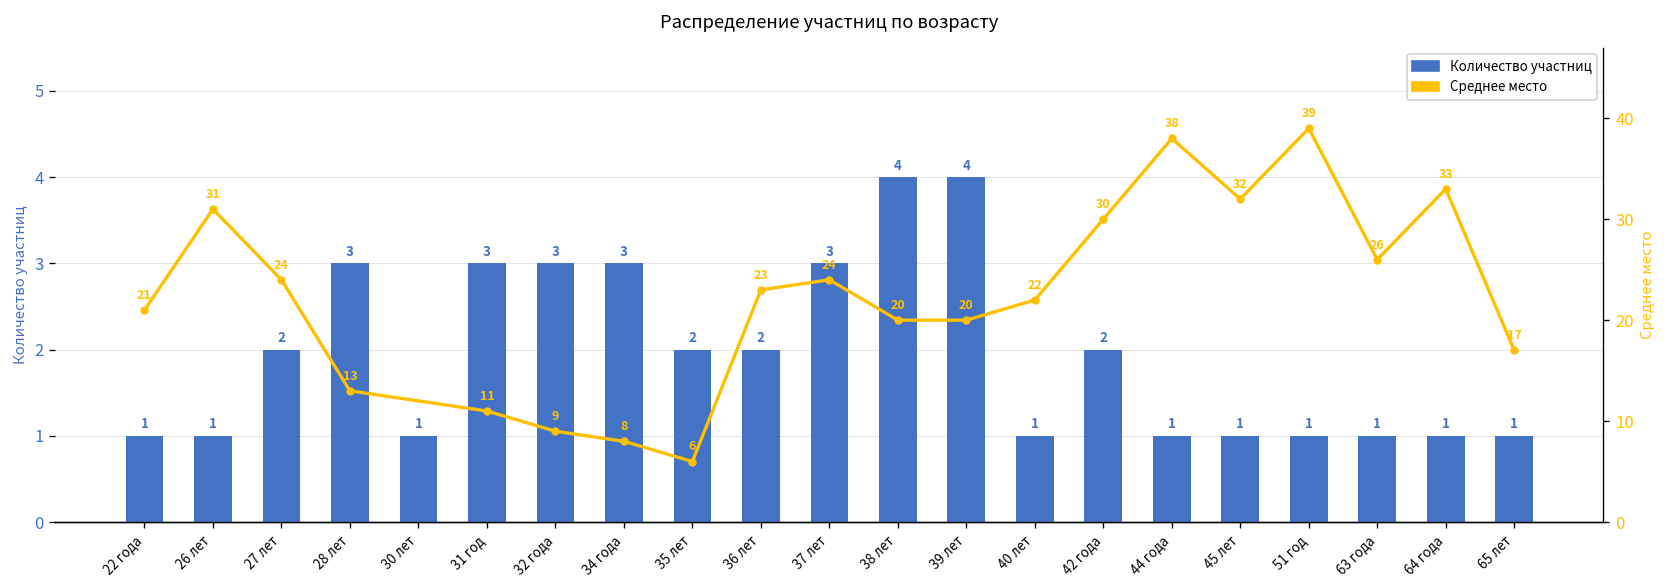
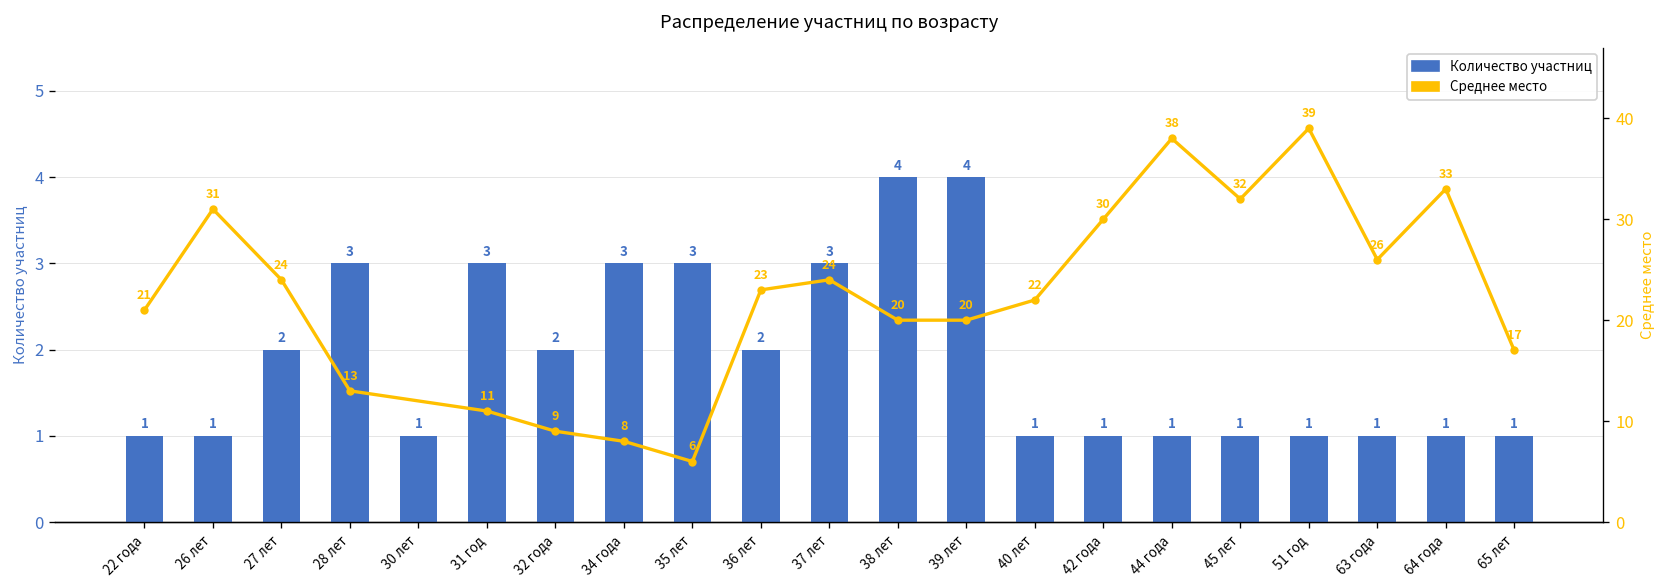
  {
    "Количество участниц": {
      "22 года": 1,
      "26 лет": 1,
      "27 лет": 2,
      "28 лет": 3,
      "30 лет": 1,
      "31 год": 3,
-     "32 года": 3,
+     "32 года": 2,
      "34 года": 3,
-     "35 лет": 2,
+     "35 лет": 3,
      "36 лет": 2,
      "37 лет": 3,
      "38 лет": 4,
      "39 лет": 4,
      "40 лет": 1,
-     "42 года": 2,
+     "42 года": 1,
      "44 года": 1,
      "45 лет": 1,
      "51 год": 1,
      "63 года": 1,
      "64 года": 1,
      "65 лет": 1
    },
    "Среднее место": {
      "22 года": 21,
      "26 лет": 31,
      "27 лет": 24,
      "28 лет": 13,
      "31 год": 11,
      "32 года": 9,
      "34 года": 8,
      "35 лет": 6,
      "36 лет": 23,
      "37 лет": 24,
      "38 лет": 20,
      "39 лет": 20,
      "40 лет": 22,
      "42 года": 30,
      "44 года": 38,
      "45 лет": 32,
      "51 год": 39,
      "63 года": 26,
      "64 года": 33,
      "65 лет": 17
    }
  }
